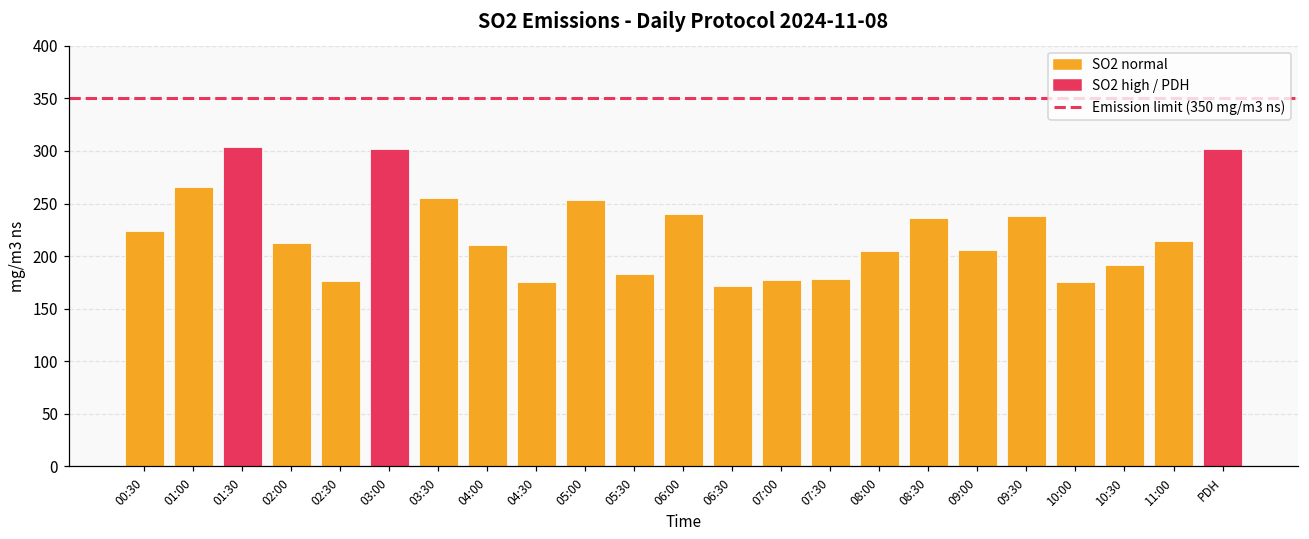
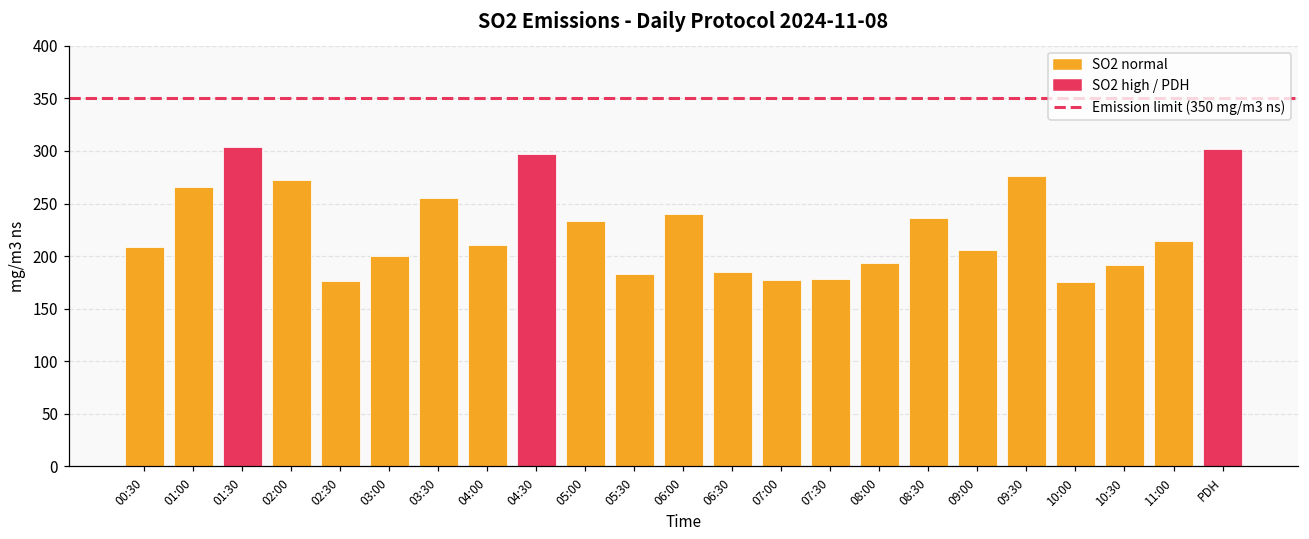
  {
-   "00:30": 220,
+   "00:30": 210,
    "01:00": 270,
    "01:30": 300,
-   "02:00": 210,
+   "02:00": 270,
    "02:30": 180,
-   "03:00": 300,
+   "03:00": 200,
    "03:30": 250,
    "04:00": 210,
-   "04:30": 180,
-   "05:00": 250,
+   "04:30": 300,
+   "05:00": 230,
    "05:30": 180,
    "06:00": 240,
-   "06:30": 170,
+   "06:30": 180,
    "07:00": 180,
    "07:30": 180,
-   "08:00": 210,
+   "08:00": 190,
    "08:30": 240,
    "09:00": 210,
-   "09:30": 240,
+   "09:30": 280,
    "10:00": 180,
    "10:30": 190,
    "11:00": 210,
    "PDH": 300
  }
